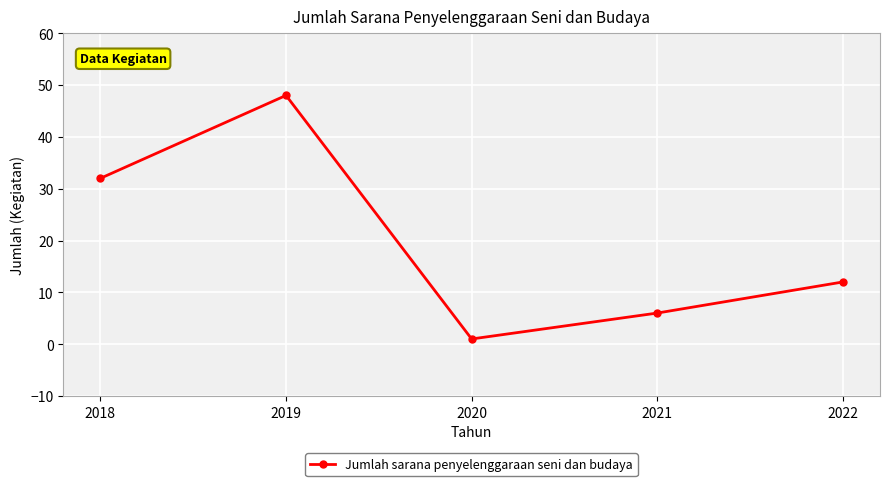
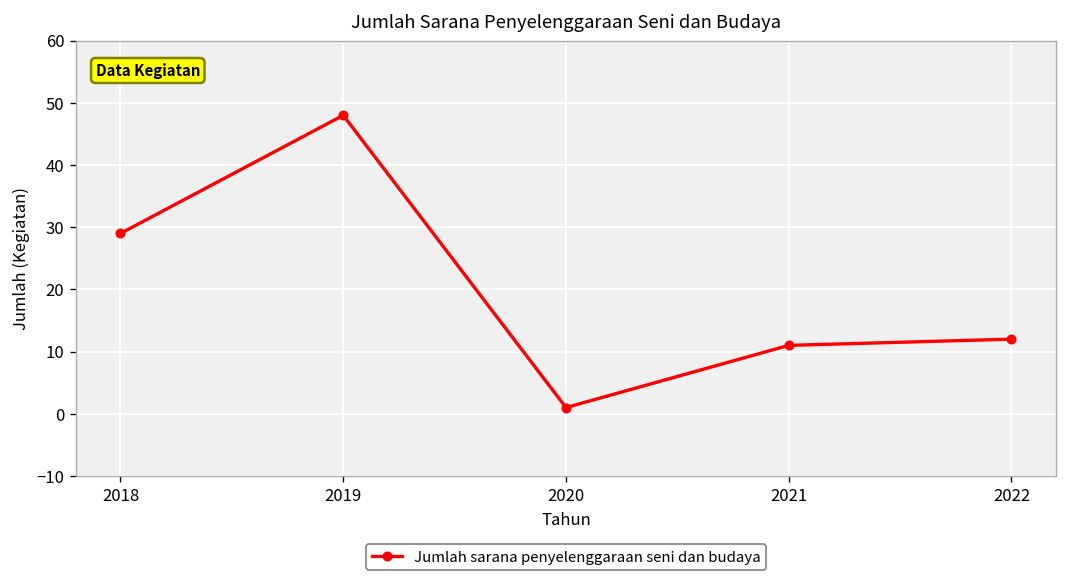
  {
-   "2018": 32,
+   "2018": 29,
    "2019": 48,
    "2020": 1,
-   "2021": 6,
+   "2021": 11,
    "2022": 12
  }
